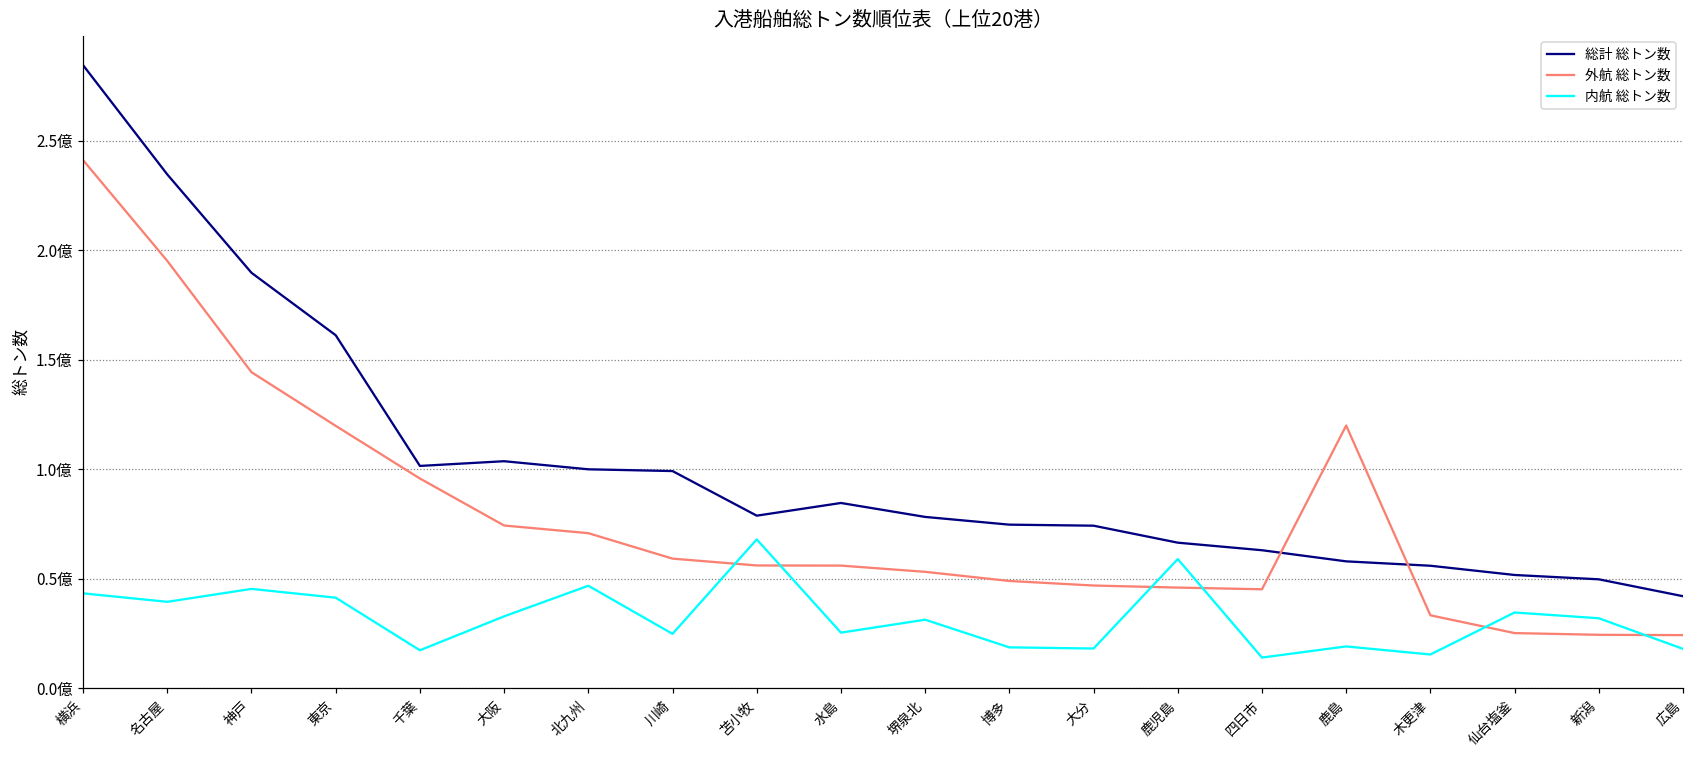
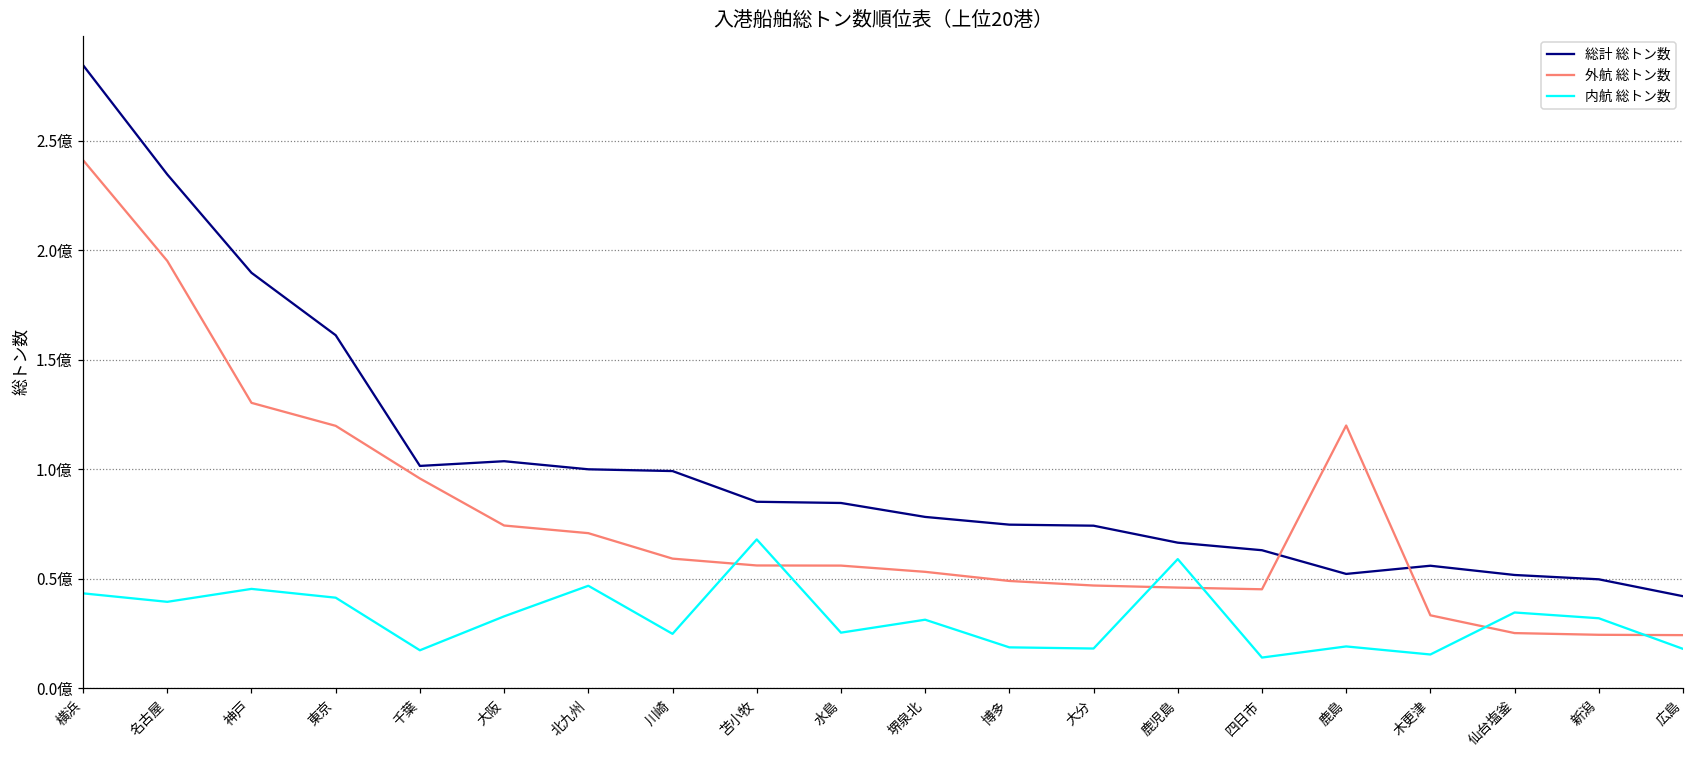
  {
    "総計 総トン数": {
      "横浜": "2.85億",
      "名古屋": "2.35億",
      "神戸": "1.90億",
      "東京": "1.61億",
      "千葉": "1.02億",
      "大阪": "1.04億",
      "北九州": "1.00億",
      "川崎": "0.99億",
-     "苫小牧": "0.79億",
+     "苫小牧": "0.85億",
      "水島": "0.85億",
      "堺泉北": "0.78億",
      "博多": "0.75億",
      "大分": "0.74億",
      "鹿児島": "0.67億",
      "四日市": "0.63億",
-     "鹿島": "0.58億",
+     "鹿島": "0.52億",
      "木更津": "0.56億",
      "仙台塩釜": "0.52億",
      "新潟": "0.50億",
      "広島": "0.42億"
    },
    "外航 総トン数": {
      "横浜": "2.41億",
      "名古屋": "1.95億",
-     "神戸": "1.44億",
+     "神戸": "1.30億",
      "東京": "1.20億",
      "千葉": "0.96億",
      "大阪": "0.74億",
      "北九州": "0.71億",
      "川崎": "0.59億",
      "苫小牧": "0.56億",
      "水島": "0.56億",
      "堺泉北": "0.53億",
      "博多": "0.49億",
      "大分": "0.47億",
      "鹿児島": "0.46億",
      "四日市": "0.45億",
      "鹿島": "1.20億",
      "木更津": "0.33億",
      "仙台塩釜": "0.25億",
      "新潟": "0.24億",
      "広島": "0.24億"
    },
    "内航 総トン数": {
      "横浜": "0.43億",
      "名古屋": "0.39億",
      "神戸": "0.45億",
      "東京": "0.41億",
      "千葉": "0.17億",
      "大阪": "0.33億",
      "北九州": "0.47億",
      "川崎": "0.25億",
      "苫小牧": "0.68億",
      "水島": "0.25億",
      "堺泉北": "0.31億",
      "博多": "0.19億",
      "大分": "0.18億",
      "鹿児島": "0.59億",
      "四日市": "0.14億",
      "鹿島": "0.19億",
      "木更津": "0.15億",
      "仙台塩釜": "0.35億",
      "新潟": "0.32億",
      "広島": "0.18億"
    }
  }
